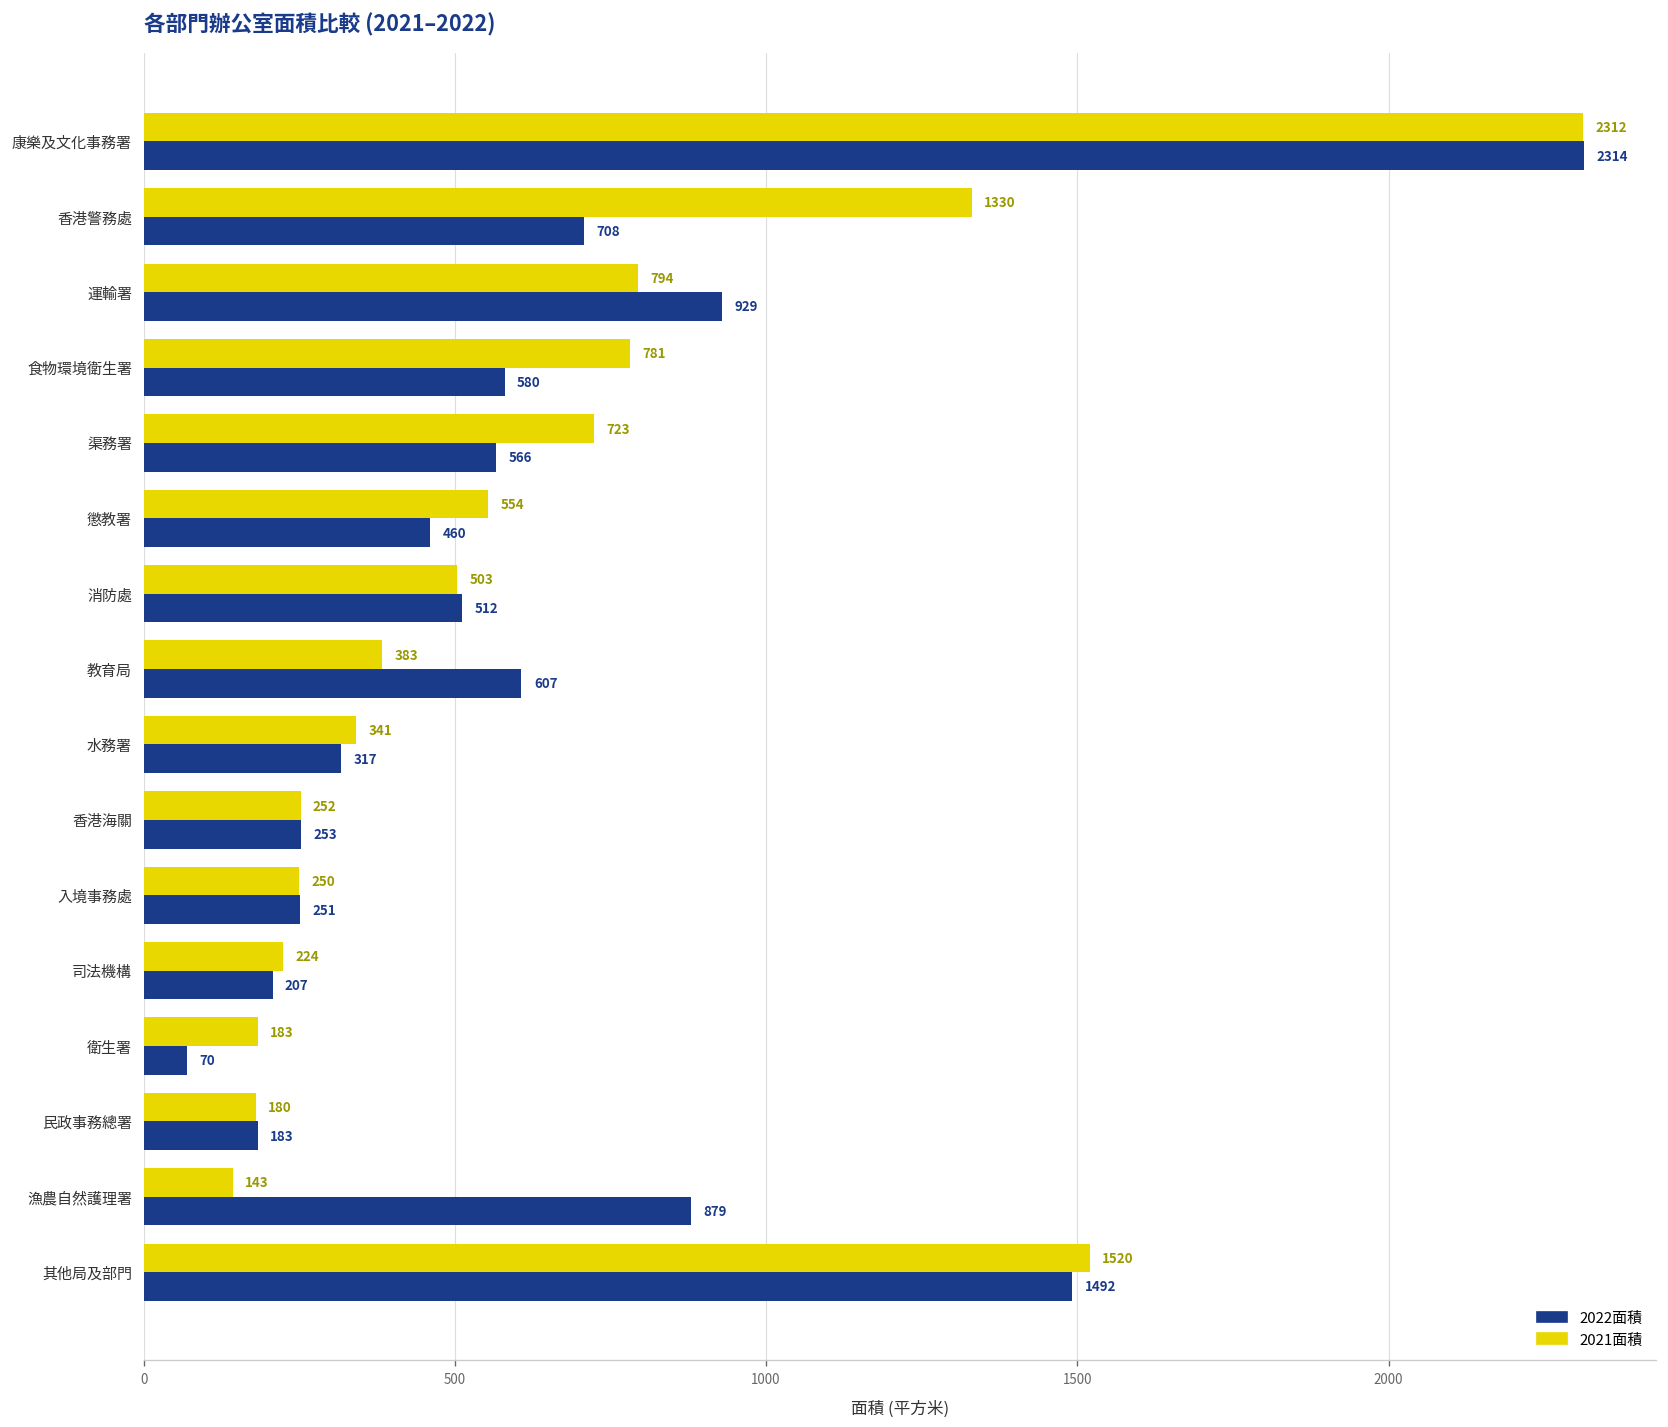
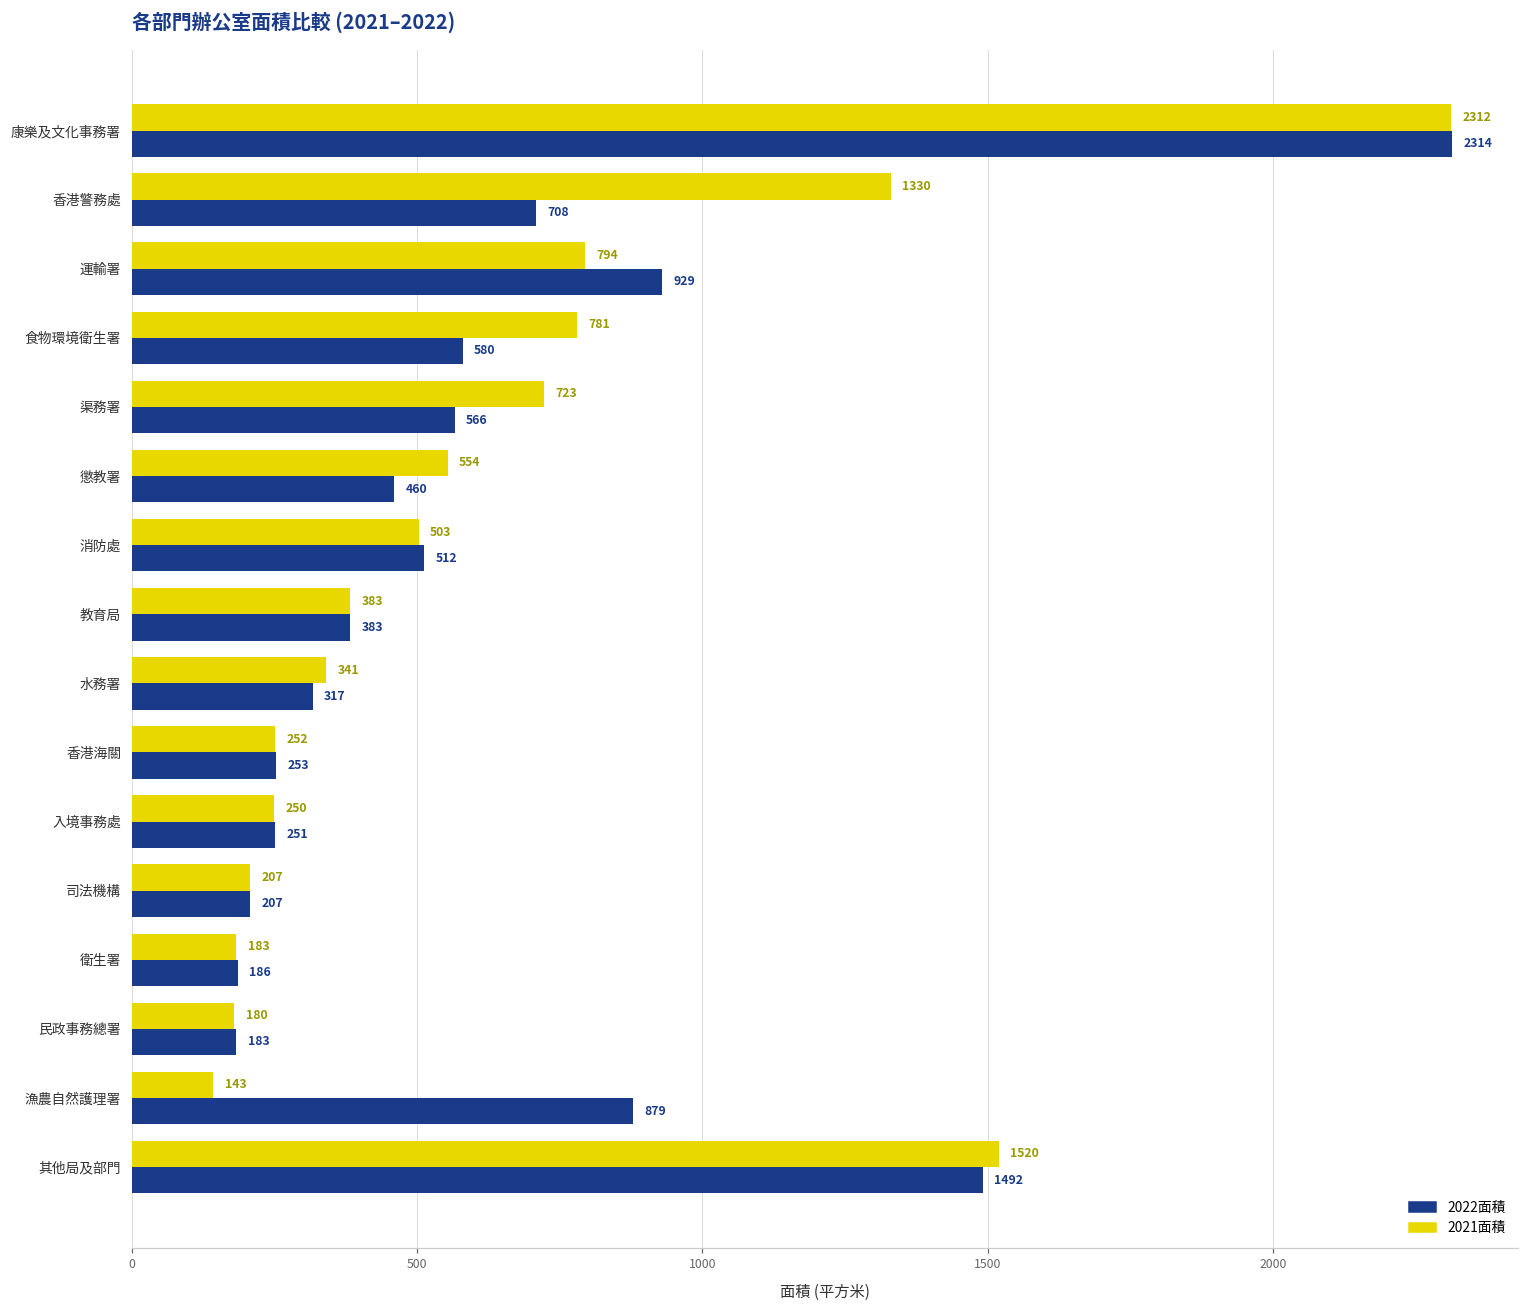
  {
    "2022面積": {
      "康樂及文化事務署": 2314,
      "香港警務處": 708,
      "運輸署": 929,
      "食物環境衛生署": 580,
      "渠務署": 566,
      "懲教署": 460,
      "消防處": 512,
-     "教育局": 607,
+     "教育局": 383,
      "水務署": 317,
      "香港海關": 253,
      "入境事務處": 251,
      "司法機構": 207,
-     "衛生署": 70,
+     "衛生署": 186,
      "民政事務總署": 183,
      "漁農自然護理署": 879,
      "其他局及部門": 1492
    },
    "2021面積": {
      "康樂及文化事務署": 2312,
      "香港警務處": 1330,
      "運輸署": 794,
      "食物環境衛生署": 781,
      "渠務署": 723,
      "懲教署": 554,
      "消防處": 503,
      "教育局": 383,
      "水務署": 341,
      "香港海關": 252,
      "入境事務處": 250,
-     "司法機構": 224,
+     "司法機構": 207,
      "衛生署": 183,
      "民政事務總署": 180,
      "漁農自然護理署": 143,
      "其他局及部門": 1520
    }
  }
